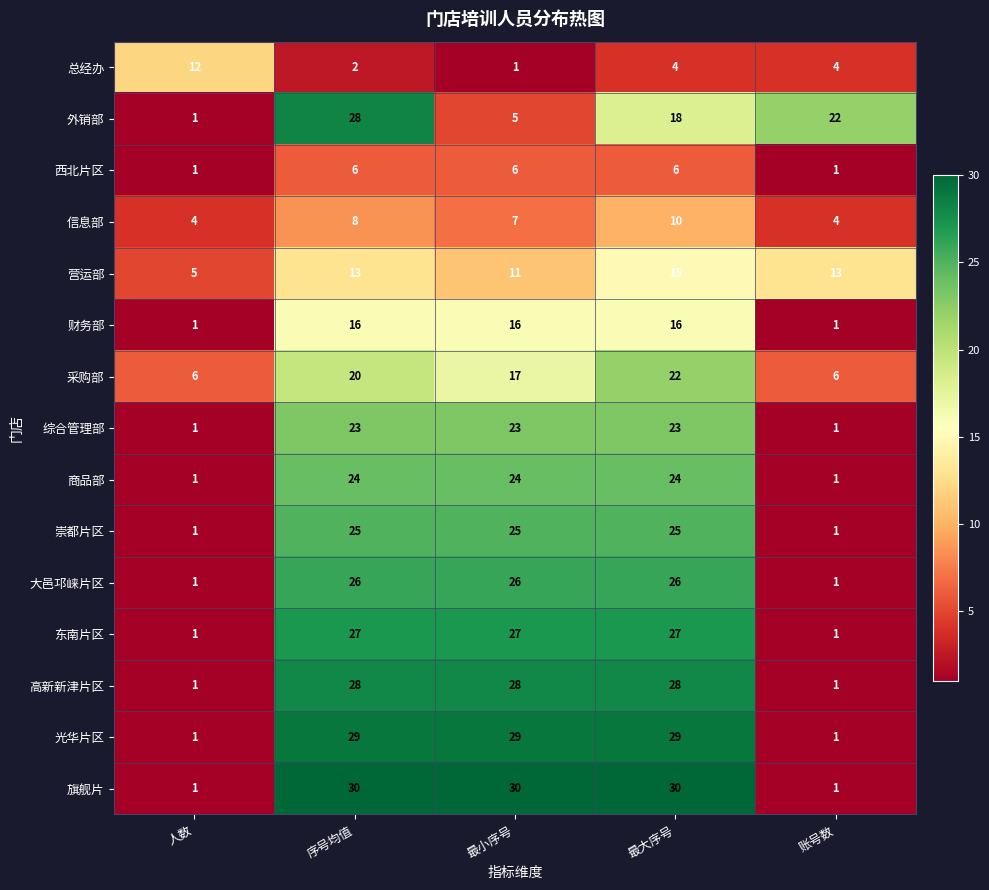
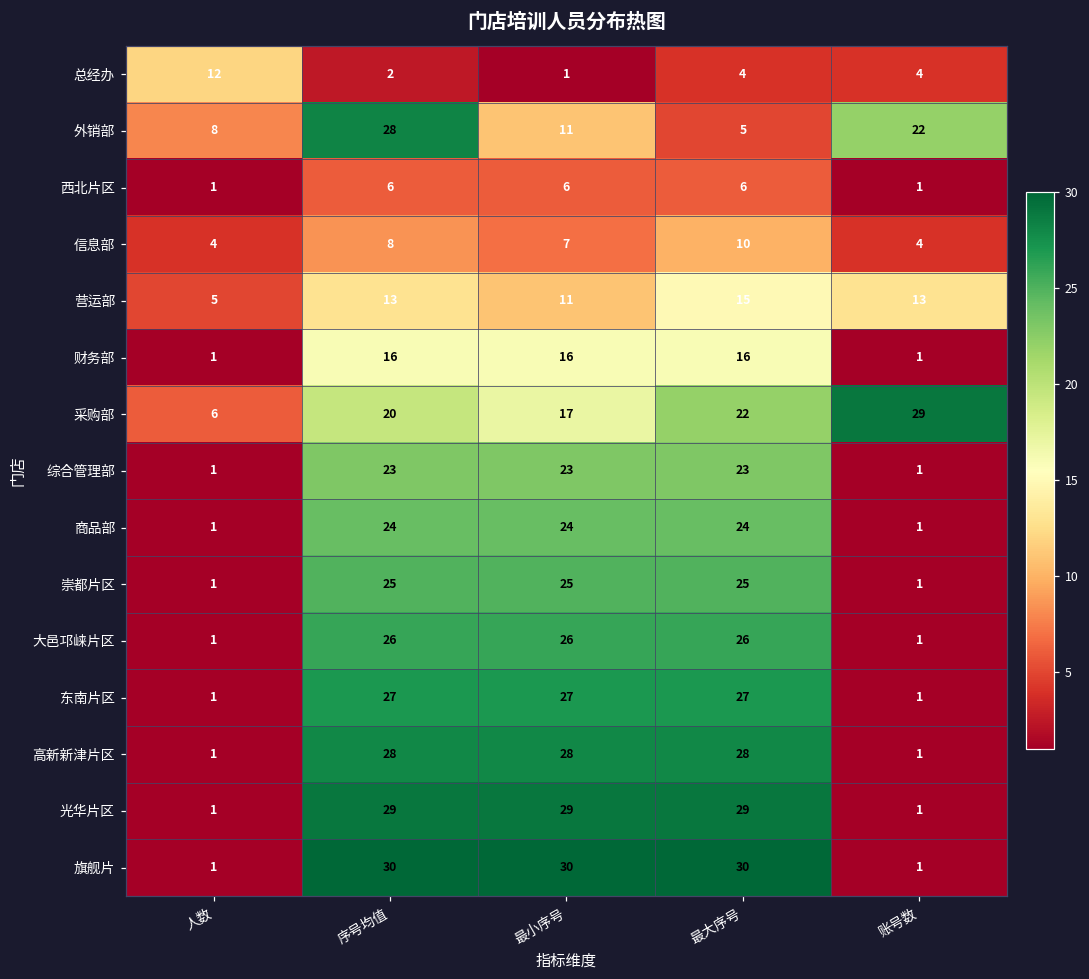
  {
    "总经办": {
      "人数": 12,
      "序号均值": 2,
      "最小序号": 1,
      "最大序号": 4,
      "账号数": 4
    },
    "外销部": {
-     "人数": 1,
+     "人数": 8,
      "序号均值": 28,
-     "最小序号": 5,
-     "最大序号": 18,
+     "最小序号": 11,
+     "最大序号": 5,
      "账号数": 22
    },
    "西北片区": {
      "人数": 1,
      "序号均值": 6,
      "最小序号": 6,
      "最大序号": 6,
      "账号数": 1
    },
    "信息部": {
      "人数": 4,
      "序号均值": 8,
      "最小序号": 7,
      "最大序号": 10,
      "账号数": 4
    },
    "营运部": {
      "人数": 5,
      "序号均值": 13,
      "最小序号": 11,
      "最大序号": 15,
      "账号数": 13
    },
    "财务部": {
      "人数": 1,
      "序号均值": 16,
      "最小序号": 16,
      "最大序号": 16,
      "账号数": 1
    },
    "采购部": {
      "人数": 6,
      "序号均值": 20,
      "最小序号": 17,
      "最大序号": 22,
-     "账号数": 6
+     "账号数": 29
    },
    "综合管理部": {
      "人数": 1,
      "序号均值": 23,
      "最小序号": 23,
      "最大序号": 23,
      "账号数": 1
    },
    "商品部": {
      "人数": 1,
      "序号均值": 24,
      "最小序号": 24,
      "最大序号": 24,
      "账号数": 1
    },
    "崇都片区": {
      "人数": 1,
      "序号均值": 25,
      "最小序号": 25,
      "最大序号": 25,
      "账号数": 1
    },
    "大邑邛崃片区": {
      "人数": 1,
      "序号均值": 26,
      "最小序号": 26,
      "最大序号": 26,
      "账号数": 1
    },
    "东南片区": {
      "人数": 1,
      "序号均值": 27,
      "最小序号": 27,
      "最大序号": 27,
      "账号数": 1
    },
    "高新新津片区": {
      "人数": 1,
      "序号均值": 28,
      "最小序号": 28,
      "最大序号": 28,
      "账号数": 1
    },
    "光华片区": {
      "人数": 1,
      "序号均值": 29,
      "最小序号": 29,
      "最大序号": 29,
      "账号数": 1
    },
    "旗舰片": {
      "人数": 1,
      "序号均值": 30,
      "最小序号": 30,
      "最大序号": 30,
      "账号数": 1
    }
  }
